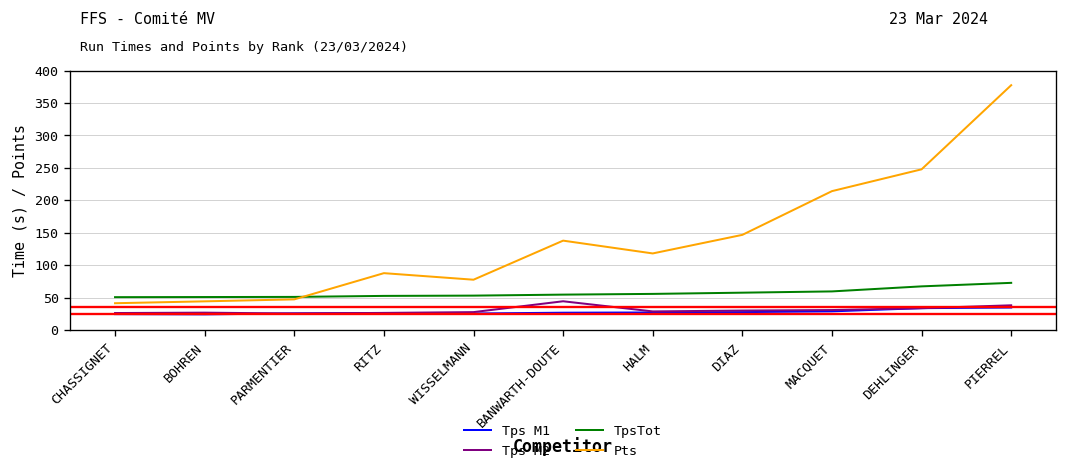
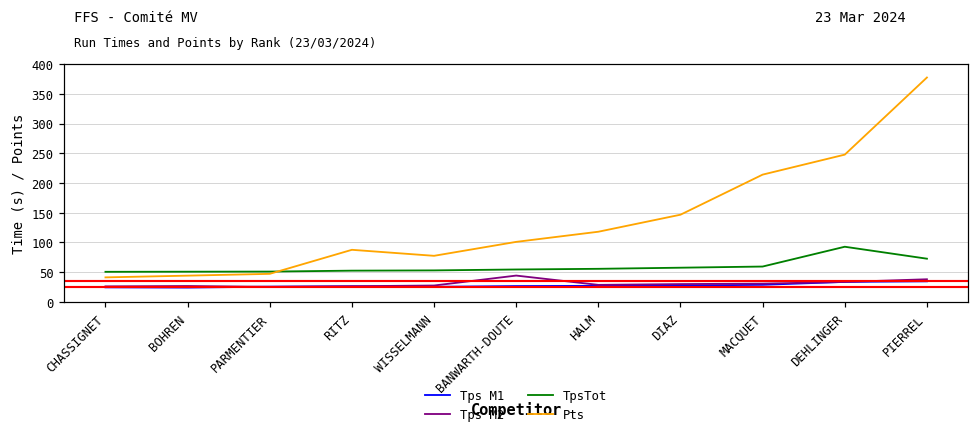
  {
    "Tps M1": {
      "BANWARTH-DOUTE": 30
    },
    "Tps M2": {
      "BANWARTH-DOUTE": 40
    },
    "TpsTot": {
      "CHASSIGNET": 50,
      "BOHREN": 50,
      "RITZ": 50,
      "WISSELMANN": 50,
      "BANWARTH-DOUTE": 50,
      "HALM": 60,
      "DIAZ": 60,
      "MACQUET": 60,
-     "DEHLINGER": 70,
+     "DEHLINGER": 90,
      "PIERREL": 70
    },
    "Pts": {
      "CHASSIGNET": 40,
      "BOHREN": 40,
      "RITZ": 90,
      "WISSELMANN": 80,
-     "BANWARTH-DOUTE": 140,
+     "BANWARTH-DOUTE": 100,
      "HALM": 120,
      "DIAZ": 150,
      "MACQUET": 210,
      "DEHLINGER": 250,
      "PIERREL": 380
    }
  }
